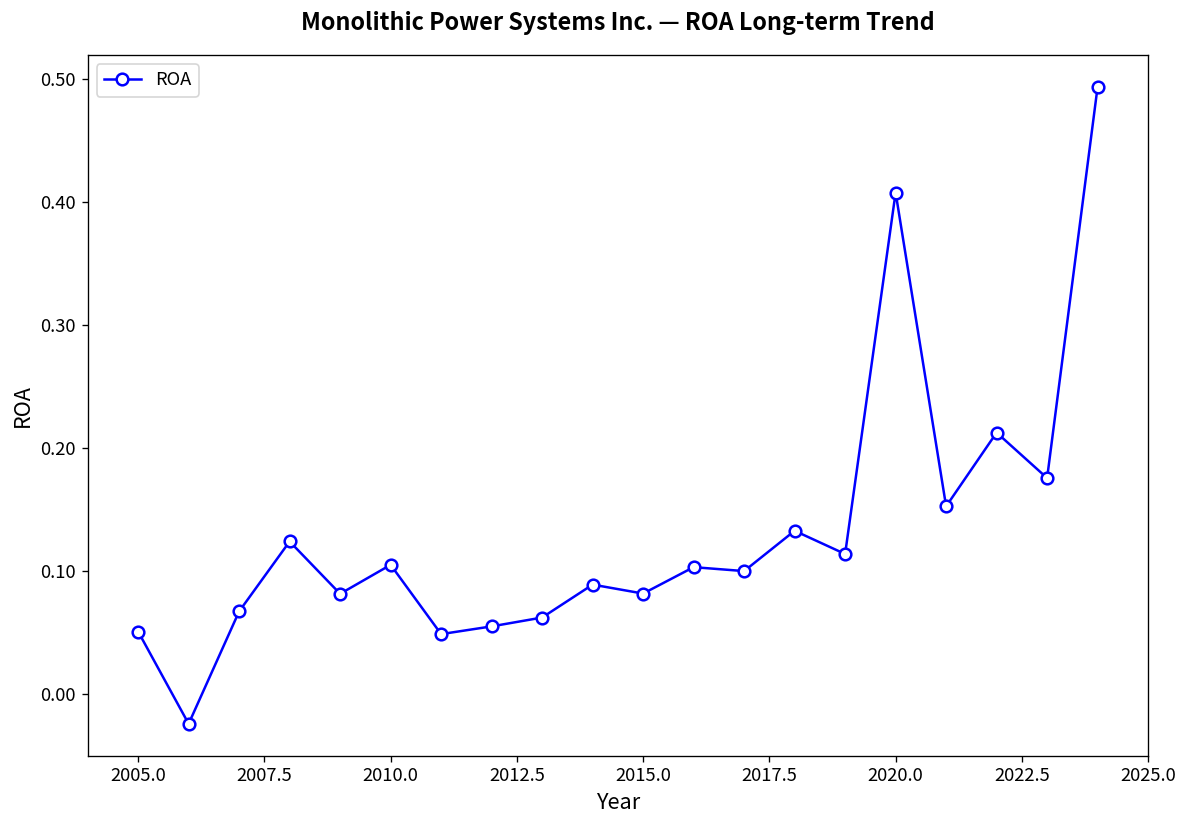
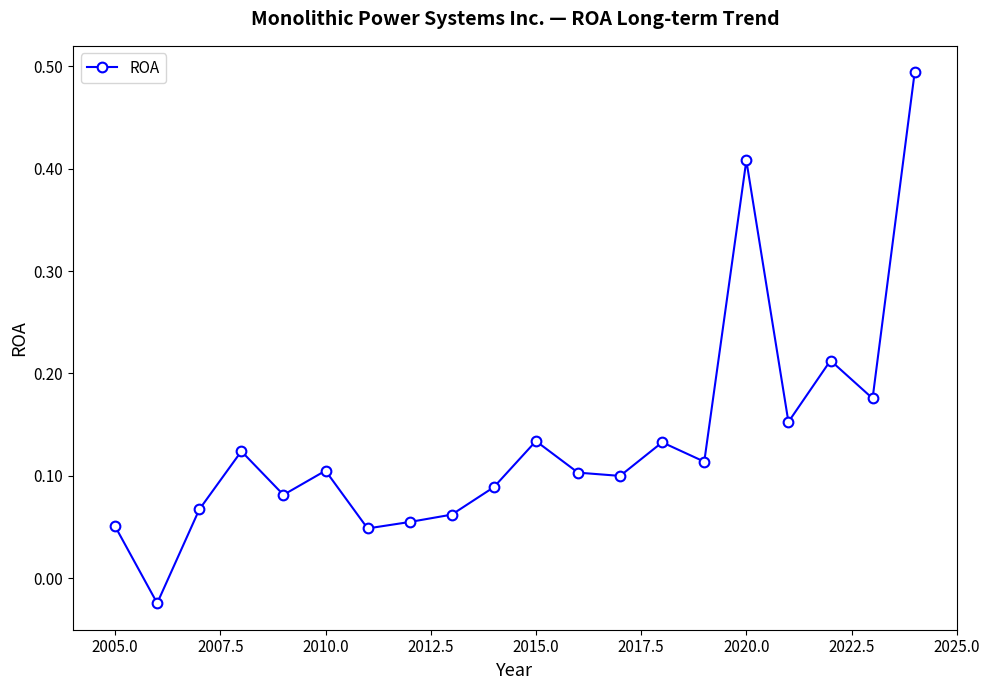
  {
    "2005.0": 0.051,
    "2010.0": 0.105,
-   "2015.0": 0.082,
+   "2015.0": 0.134,
    "2020.0": 0.408
  }
